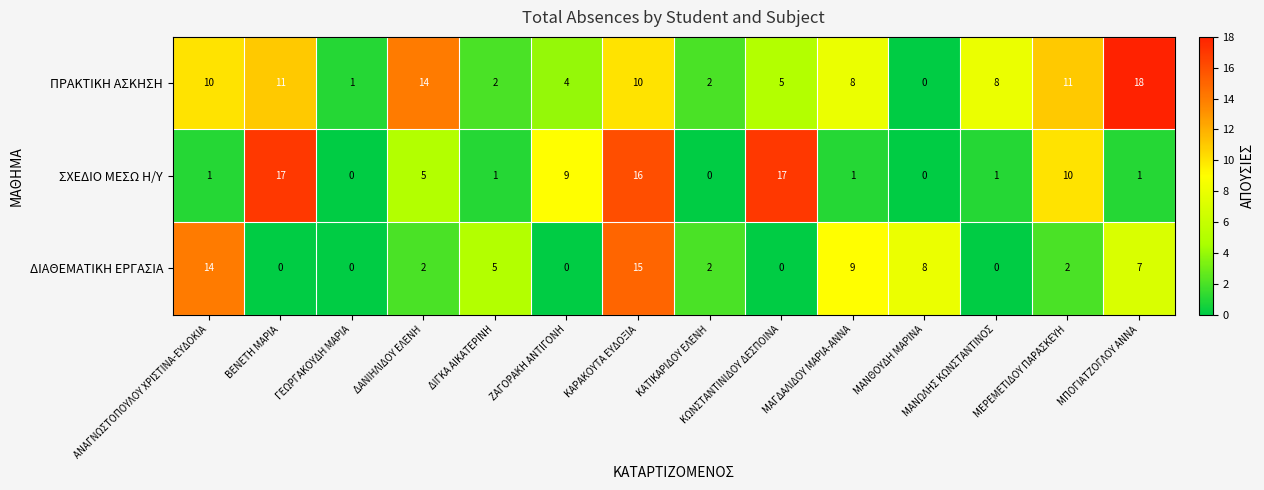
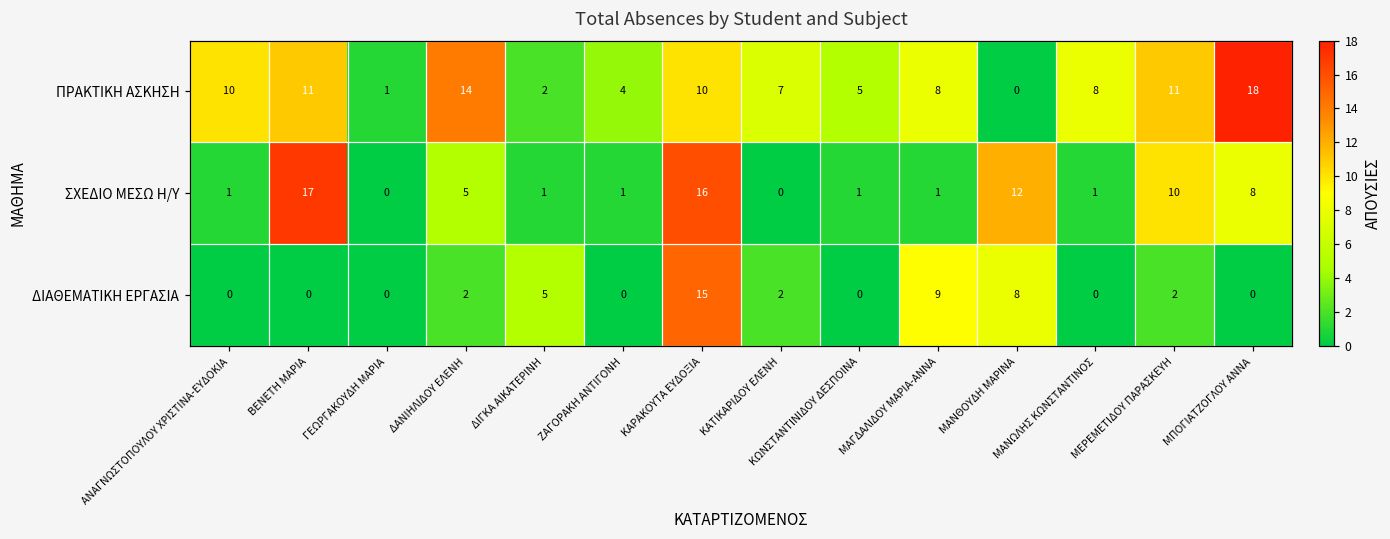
  {
    "ΠΡΑΚΤΙΚΗ ΑΣΚΗΣΗ": {
      "ΑΝΑΓΝΩΣΤΟΠΟΥΛΟΥ ΧΡΙΣΤΙΝΑ-ΕΥΔΟΚΙΑ": 10,
      "ΒΕΝΕΤΗ ΜΑΡΙΑ": 11,
      "ΓΕΩΡΓΑΚΟΥΔΗ ΜΑΡΙΑ": 1,
      "ΔΑΝΙΗΛΙΔΟΥ ΕΛΕΝΗ": 14,
      "ΔΙΓΚΑ ΑΙΚΑΤΕΡΙΝΗ": 2,
      "ΖΑΓΟΡΑΚΗ ΑΝΤΙΓΟΝΗ": 4,
      "ΚΑΡΑΚΟΥΤΑ ΕΥΔΟΞΙΑ": 10,
-     "ΚΑΤΙΚΑΡΙΔΟΥ ΕΛΕΝΗ": 2,
+     "ΚΑΤΙΚΑΡΙΔΟΥ ΕΛΕΝΗ": 7,
      "ΚΩΝΣΤΑΝΤΙΝΙΔΟΥ ΔΕΣΠΟΙΝΑ": 5,
      "ΜΑΓΔΑΛΙΔΟΥ ΜΑΡΙΑ-ΑΝΝΑ": 8,
      "ΜΑΝΘΟΥΔΗ ΜΑΡΙΝΑ": 0,
      "ΜΑΝΩΛΗΣ ΚΩΝΣΤΑΝΤΙΝΟΣ": 8,
      "ΜΕΡΕΜΕΤΙΔΟΥ ΠΑΡΑΣΚΕΥΗ": 11,
      "ΜΠΟΓΙΑΤΖΟΓΛΟΥ ΑΝΝΑ": 18
    },
    "ΣΧΕΔΙΟ ΜΕΣΩ Η/Υ": {
      "ΑΝΑΓΝΩΣΤΟΠΟΥΛΟΥ ΧΡΙΣΤΙΝΑ-ΕΥΔΟΚΙΑ": 1,
      "ΒΕΝΕΤΗ ΜΑΡΙΑ": 17,
      "ΓΕΩΡΓΑΚΟΥΔΗ ΜΑΡΙΑ": 0,
      "ΔΑΝΙΗΛΙΔΟΥ ΕΛΕΝΗ": 5,
      "ΔΙΓΚΑ ΑΙΚΑΤΕΡΙΝΗ": 1,
-     "ΖΑΓΟΡΑΚΗ ΑΝΤΙΓΟΝΗ": 9,
+     "ΖΑΓΟΡΑΚΗ ΑΝΤΙΓΟΝΗ": 1,
      "ΚΑΡΑΚΟΥΤΑ ΕΥΔΟΞΙΑ": 16,
      "ΚΑΤΙΚΑΡΙΔΟΥ ΕΛΕΝΗ": 0,
-     "ΚΩΝΣΤΑΝΤΙΝΙΔΟΥ ΔΕΣΠΟΙΝΑ": 17,
+     "ΚΩΝΣΤΑΝΤΙΝΙΔΟΥ ΔΕΣΠΟΙΝΑ": 1,
      "ΜΑΓΔΑΛΙΔΟΥ ΜΑΡΙΑ-ΑΝΝΑ": 1,
-     "ΜΑΝΘΟΥΔΗ ΜΑΡΙΝΑ": 0,
+     "ΜΑΝΘΟΥΔΗ ΜΑΡΙΝΑ": 12,
      "ΜΑΝΩΛΗΣ ΚΩΝΣΤΑΝΤΙΝΟΣ": 1,
      "ΜΕΡΕΜΕΤΙΔΟΥ ΠΑΡΑΣΚΕΥΗ": 10,
-     "ΜΠΟΓΙΑΤΖΟΓΛΟΥ ΑΝΝΑ": 1
+     "ΜΠΟΓΙΑΤΖΟΓΛΟΥ ΑΝΝΑ": 8
    },
    "ΔΙΑΘΕΜΑΤΙΚΗ ΕΡΓΑΣΙΑ": {
-     "ΑΝΑΓΝΩΣΤΟΠΟΥΛΟΥ ΧΡΙΣΤΙΝΑ-ΕΥΔΟΚΙΑ": 14,
+     "ΑΝΑΓΝΩΣΤΟΠΟΥΛΟΥ ΧΡΙΣΤΙΝΑ-ΕΥΔΟΚΙΑ": 0,
      "ΒΕΝΕΤΗ ΜΑΡΙΑ": 0,
      "ΓΕΩΡΓΑΚΟΥΔΗ ΜΑΡΙΑ": 0,
      "ΔΑΝΙΗΛΙΔΟΥ ΕΛΕΝΗ": 2,
      "ΔΙΓΚΑ ΑΙΚΑΤΕΡΙΝΗ": 5,
      "ΖΑΓΟΡΑΚΗ ΑΝΤΙΓΟΝΗ": 0,
      "ΚΑΡΑΚΟΥΤΑ ΕΥΔΟΞΙΑ": 15,
      "ΚΑΤΙΚΑΡΙΔΟΥ ΕΛΕΝΗ": 2,
      "ΚΩΝΣΤΑΝΤΙΝΙΔΟΥ ΔΕΣΠΟΙΝΑ": 0,
      "ΜΑΓΔΑΛΙΔΟΥ ΜΑΡΙΑ-ΑΝΝΑ": 9,
      "ΜΑΝΘΟΥΔΗ ΜΑΡΙΝΑ": 8,
      "ΜΑΝΩΛΗΣ ΚΩΝΣΤΑΝΤΙΝΟΣ": 0,
      "ΜΕΡΕΜΕΤΙΔΟΥ ΠΑΡΑΣΚΕΥΗ": 2,
-     "ΜΠΟΓΙΑΤΖΟΓΛΟΥ ΑΝΝΑ": 7
+     "ΜΠΟΓΙΑΤΖΟΓΛΟΥ ΑΝΝΑ": 0
    }
  }
